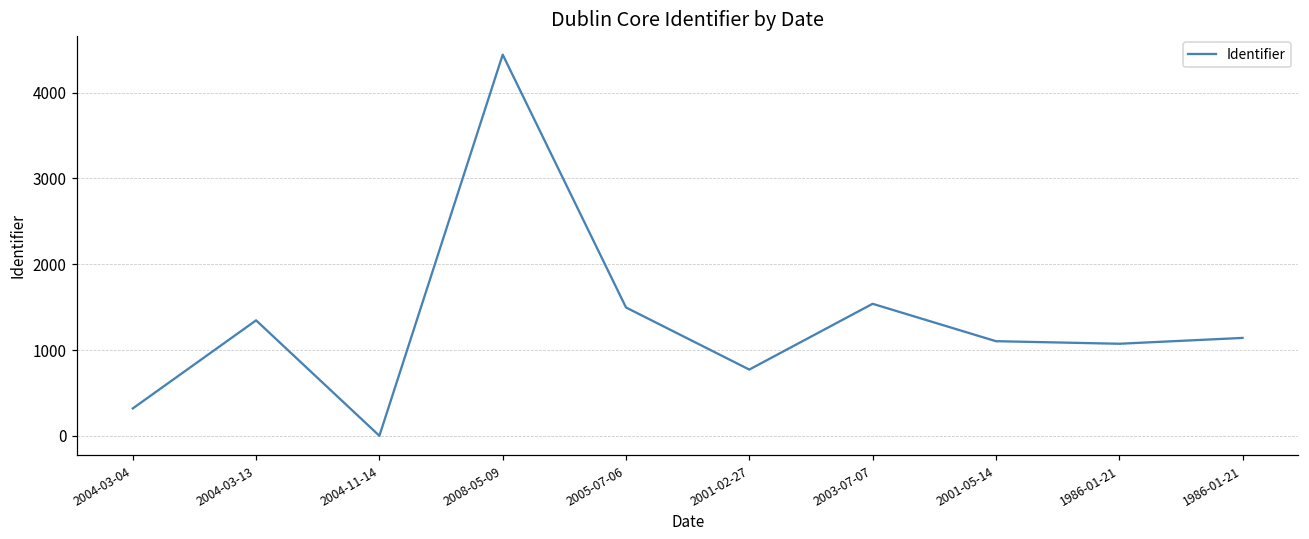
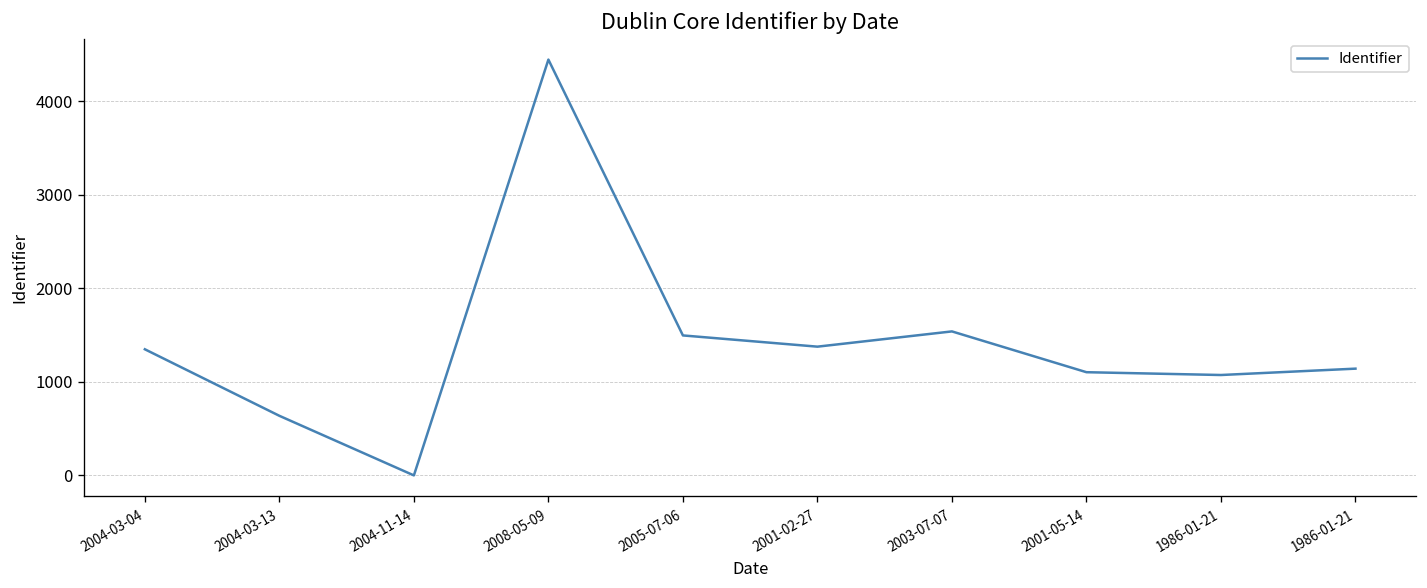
  {
-   "2004-03-04": 300,
-   "2004-03-13": 1300,
+   "2004-03-04": 1300,
+   "2004-03-13": 600,
    "2004-11-14": 0,
    "2008-05-09": 4400,
    "2005-07-06": 1500,
-   "2001-02-27": 800,
+   "2001-02-27": 1400,
    "2003-07-07": 1500,
    "2001-05-14": 1100
  }
